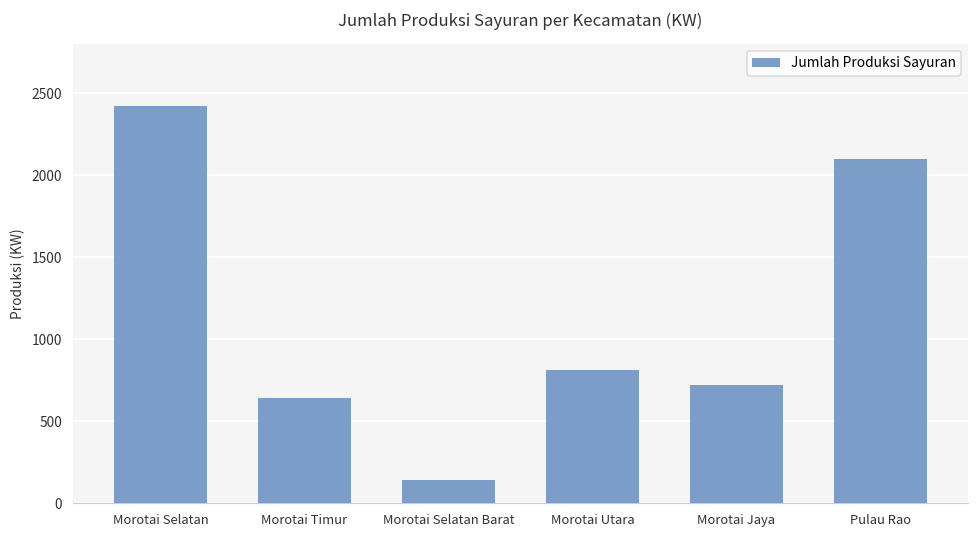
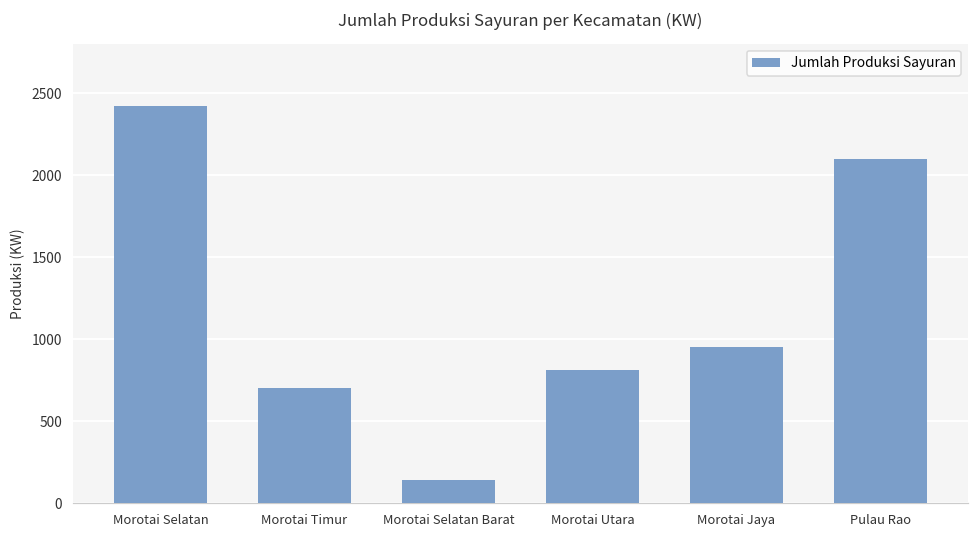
  {
    "Morotai Selatan": 2420,
-   "Morotai Timur": 640,
+   "Morotai Timur": 700,
    "Morotai Selatan Barat": 140,
    "Morotai Utara": 810,
-   "Morotai Jaya": 720,
+   "Morotai Jaya": 950,
    "Pulau Rao": 2100
  }
